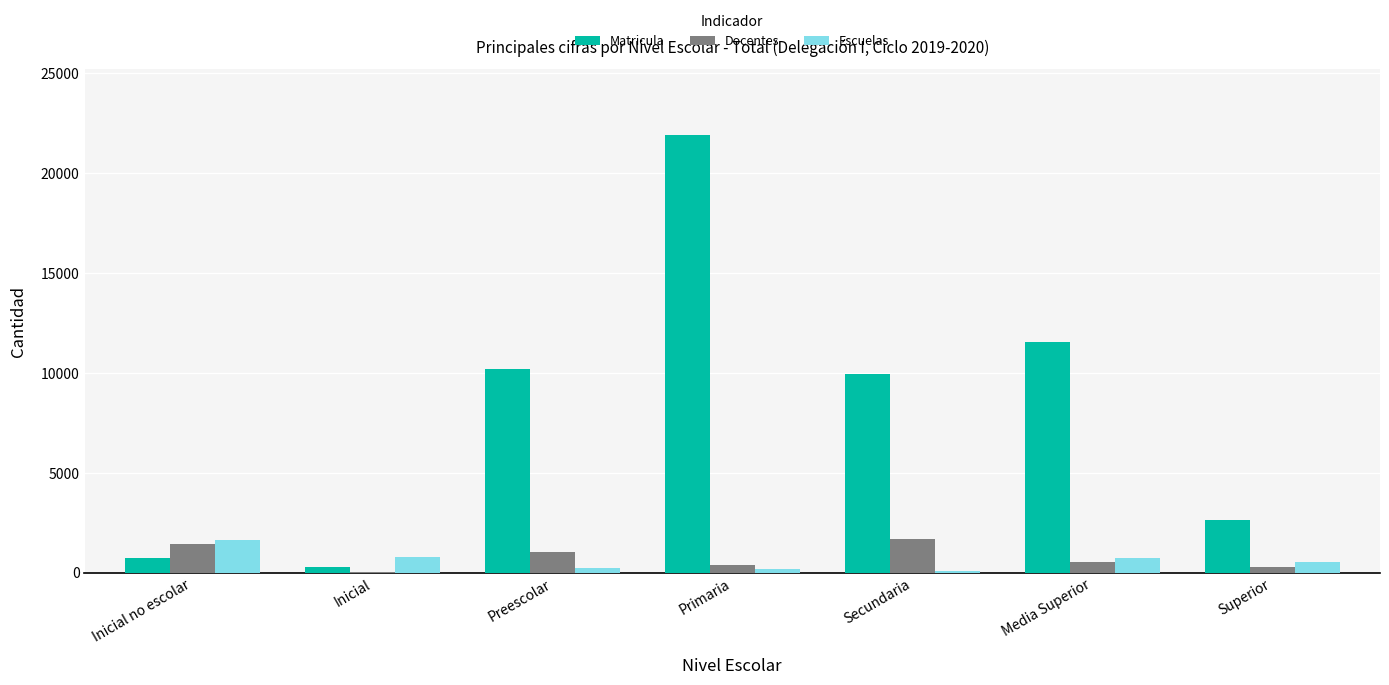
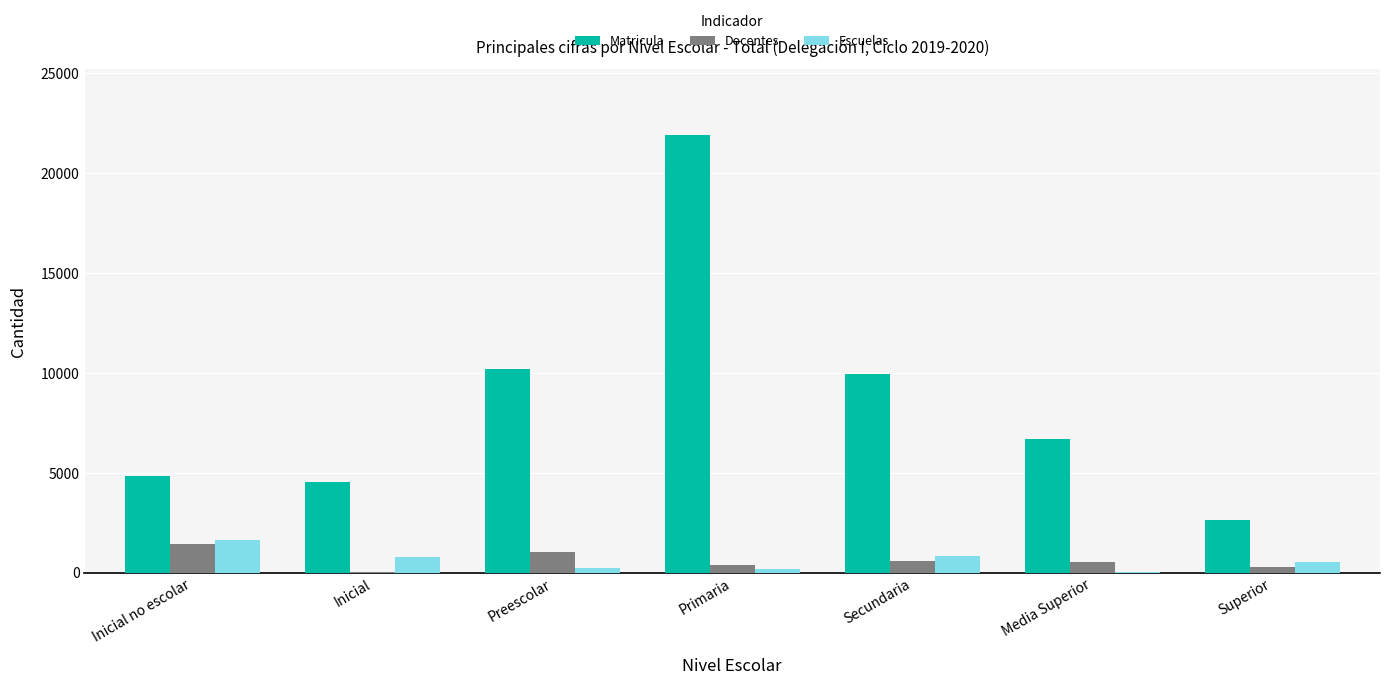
  {
    "Matricula": {
-     "Inicial no escolar": 700,
-     "Inicial": 300,
+     "Inicial no escolar": 4900,
+     "Inicial": 4600,
      "Preescolar": 10200,
      "Primaria": 21900,
      "Secundaria": 9900,
-     "Media Superior": 11500,
+     "Media Superior": 6700,
      "Superior": 2600
    },
    "Docentes": {
      "Inicial no escolar": 1400,
      "Preescolar": 1000,
      "Primaria": 400,
-     "Secundaria": 1700,
+     "Secundaria": 600,
      "Media Superior": 500,
      "Superior": 300
    },
    "Escuelas": {
      "Inicial no escolar": 1600,
      "Inicial": 800,
      "Preescolar": 200,
      "Primaria": 200,
-     "Secundaria": 100,
-     "Media Superior": 700,
+     "Secundaria": 800,
+     "Media Superior": 100,
      "Superior": 500
    }
  }
